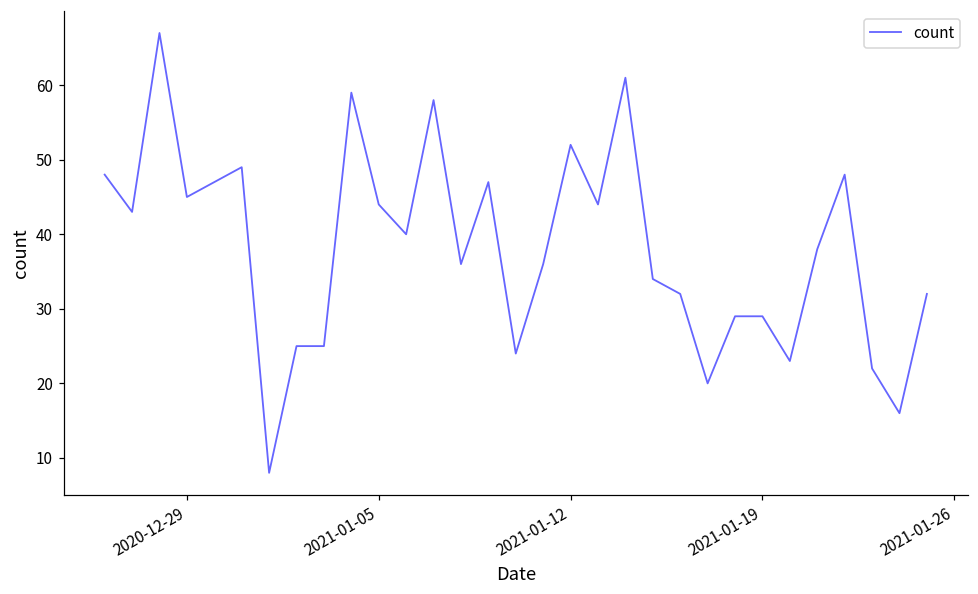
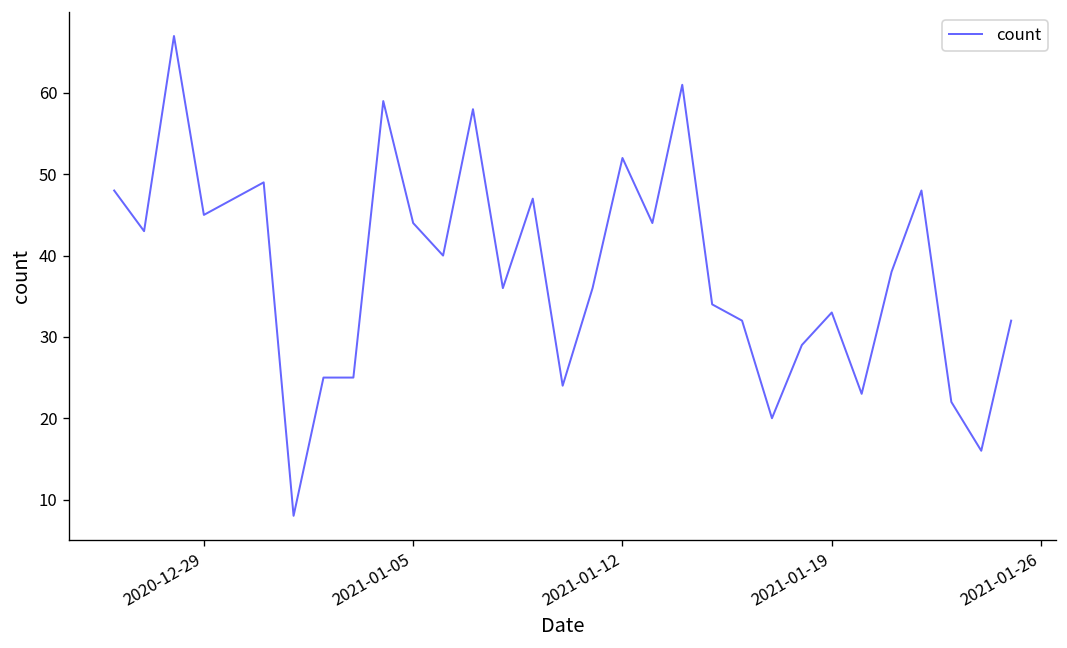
  {
    "2020-12-29": 45,
    "2021-01-05": 44,
    "2021-01-12": 52,
-   "2021-01-19": 29
+   "2021-01-19": 33
  }
